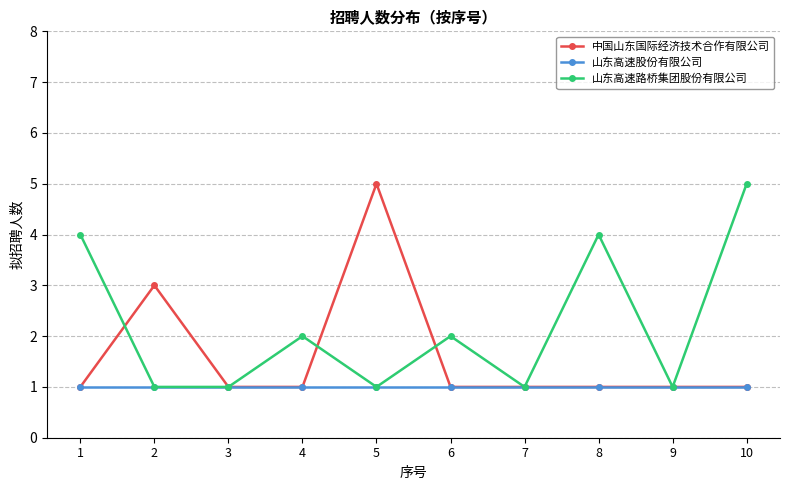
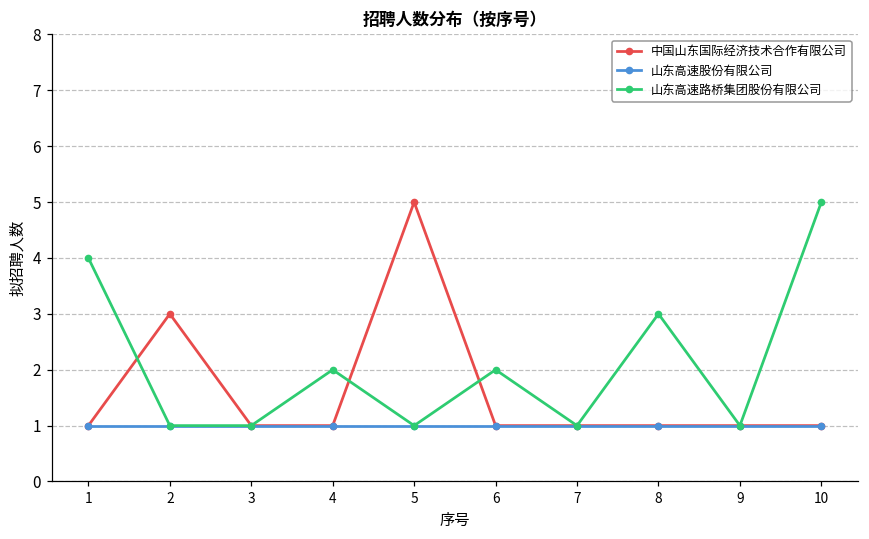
  {
    "中国山东国际经济技术合作有限公司": {
      "2": 3,
      "5": 5
    },
    "山东高速路桥集团股份有限公司": {
      "1": 4,
      "4": 2,
      "6": 2,
-     "8": 4,
+     "8": 3,
      "10": 5
    }
  }
